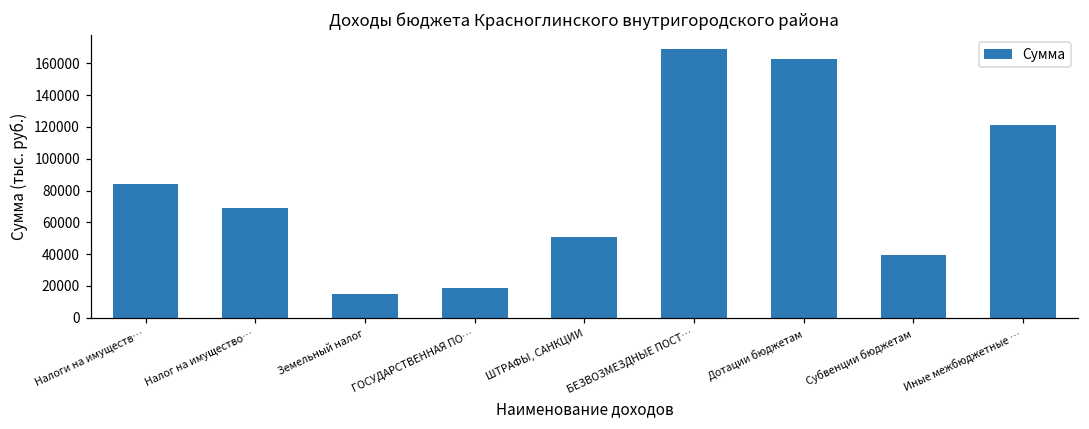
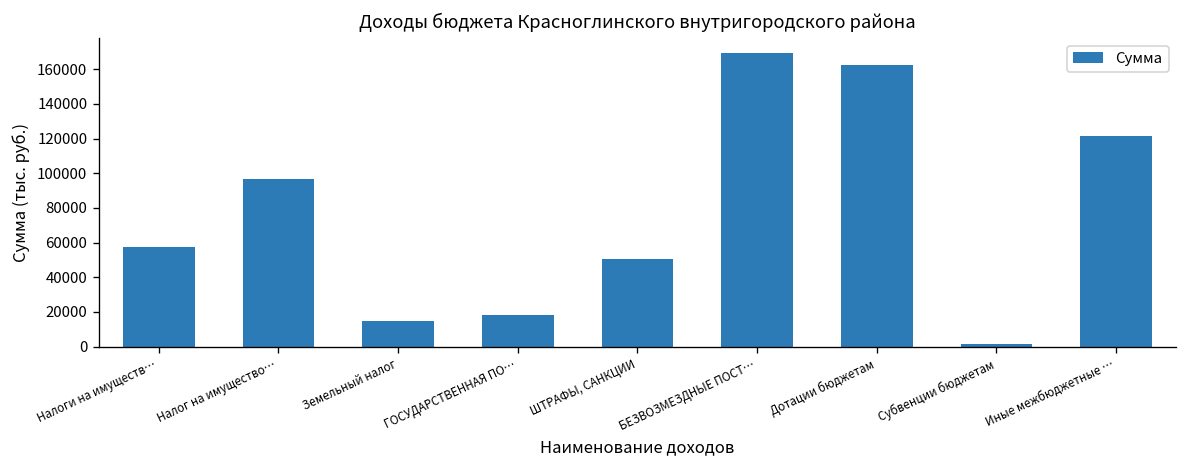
  {
-   "Налоги на имуществ…": 84000,
-   "Налог на имущество…": 69000,
+   "Налоги на имуществ…": 57000,
+   "Налог на имущество…": 96000,
    "Земельный налог": 15000,
    "ГОСУДАРСТВЕННАЯ ПО…": 18000,
    "ШТРАФЫ, САНКЦИИ": 51000,
    "БЕЗВОЗМЕЗДНЫЕ ПОСТ…": 169000,
    "Дотации бюджетам": 163000,
-   "Субвенции бюджетам": 40000,
+   "Субвенции бюджетам": 1000,
    "Иные межбюджетные …": 121000
  }
